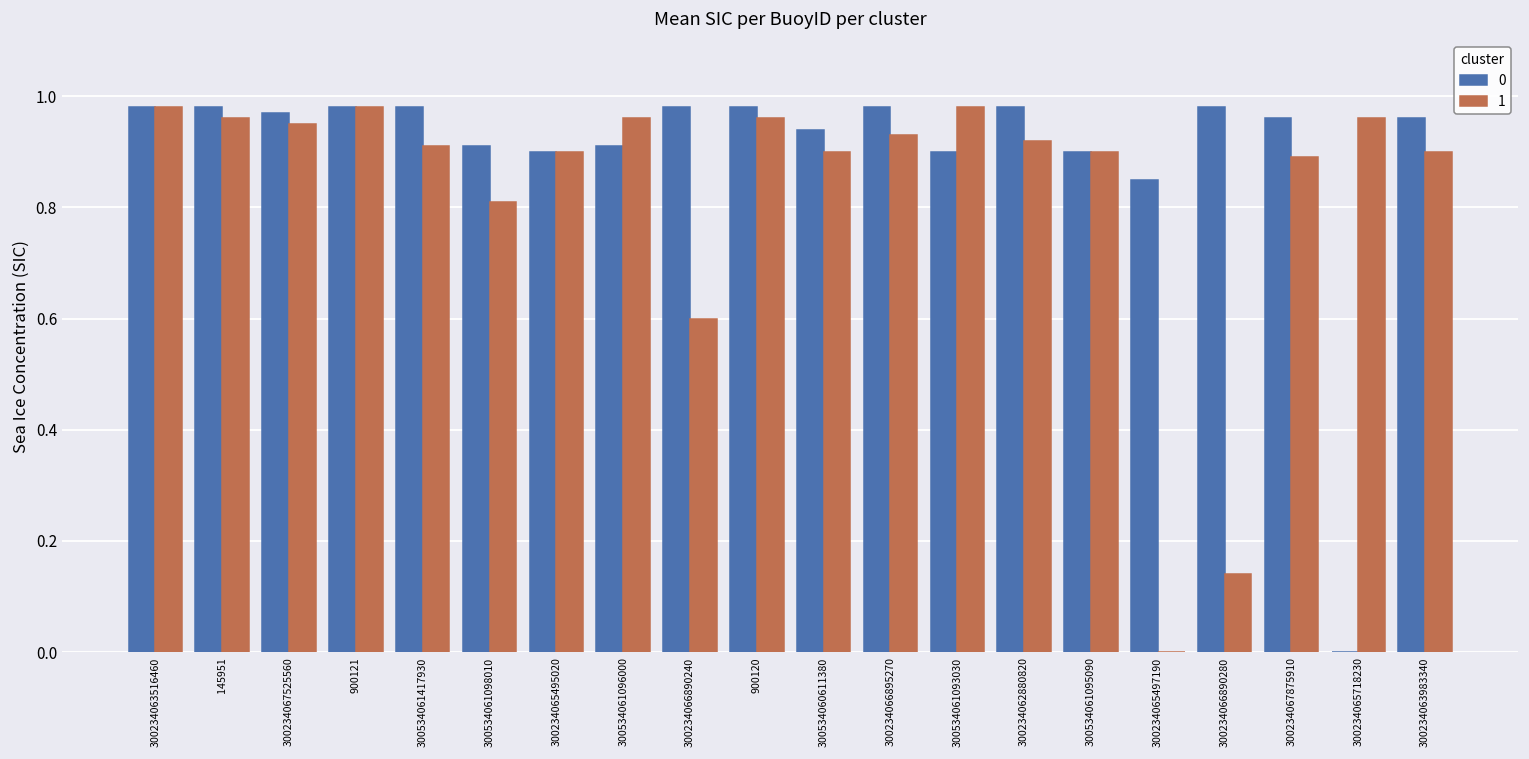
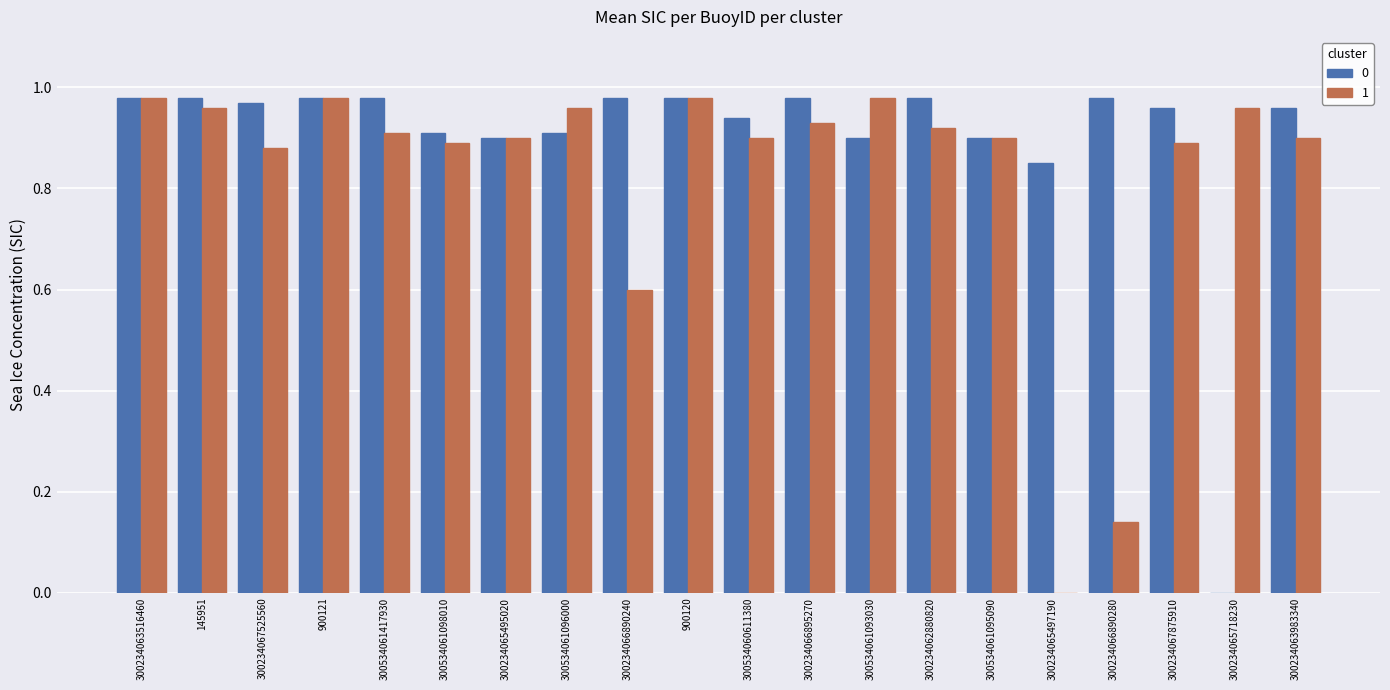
  {
    "0": {
      "300234063516460": 0.98,
      "145951": 0.98,
      "300234067525560": 0.97,
      "900121": 0.98,
      "300534061417930": 0.98,
      "300534061098010": 0.91,
      "300234065495020": 0.90,
      "300534061096000": 0.91,
      "300234066890240": 0.98,
      "900120": 0.98,
      "300534060611380": 0.94,
      "300234066895270": 0.98,
      "300534061093030": 0.90,
      "300234062880820": 0.98,
      "300534061095090": 0.90,
      "300234065497190": 0.85,
      "300234066890280": 0.98,
      "300234067875910": 0.96,
      "300234065718230": 0.00,
      "300234063983340": 0.96
    },
    "1": {
      "300234063516460": 0.98,
      "145951": 0.96,
-     "300234067525560": 0.95,
+     "300234067525560": 0.88,
      "900121": 0.98,
      "300534061417930": 0.91,
-     "300534061098010": 0.81,
+     "300534061098010": 0.89,
      "300234065495020": 0.90,
      "300534061096000": 0.96,
      "300234066890240": 0.60,
-     "900120": 0.96,
+     "900120": 0.98,
      "300534060611380": 0.90,
      "300234066895270": 0.93,
      "300534061093030": 0.98,
      "300234062880820": 0.92,
      "300534061095090": 0.90,
      "300234065497190": 0.00,
      "300234066890280": 0.14,
      "300234067875910": 0.89,
      "300234065718230": 0.96,
      "300234063983340": 0.90
    }
  }
